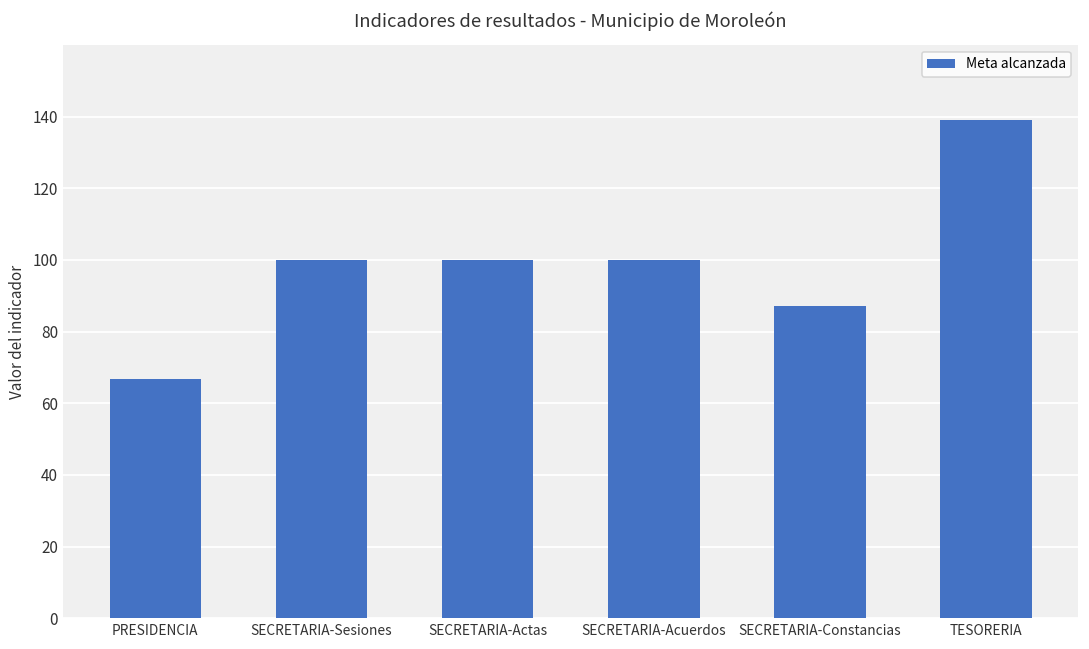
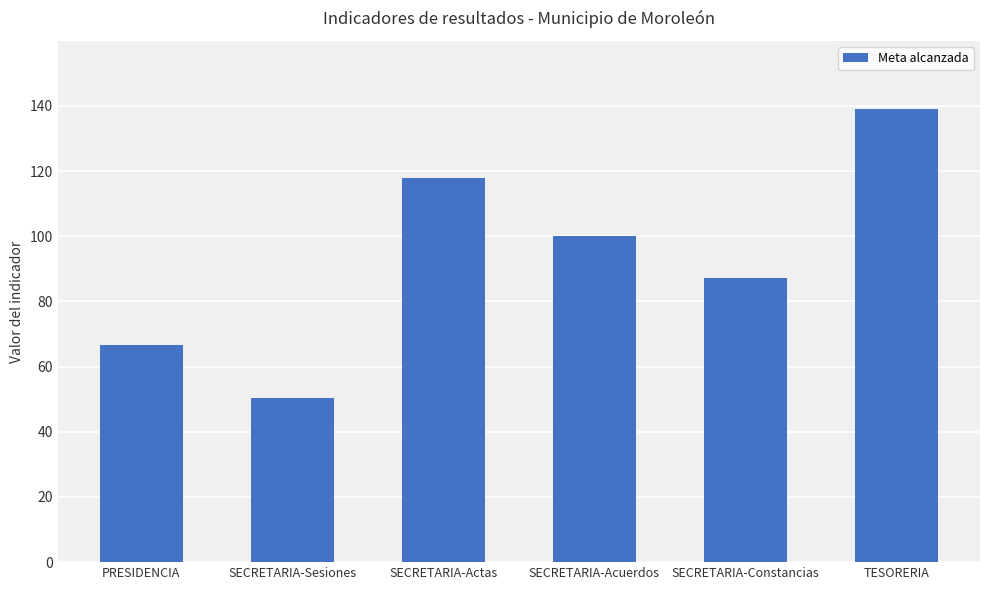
  {
    "PRESIDENCIA": 67,
-   "SECRETARIA-Sesiones": 100,
-   "SECRETARIA-Actas": 100,
+   "SECRETARIA-Sesiones": 50,
+   "SECRETARIA-Actas": 118,
    "SECRETARIA-Acuerdos": 100,
    "SECRETARIA-Constancias": 87,
    "TESORERIA": 139
  }
